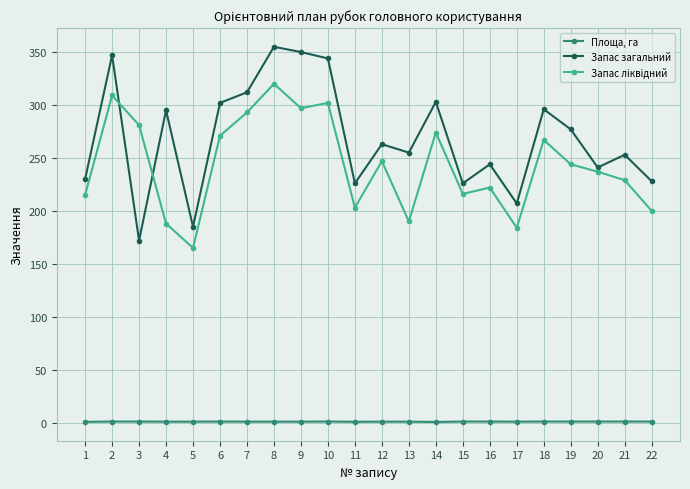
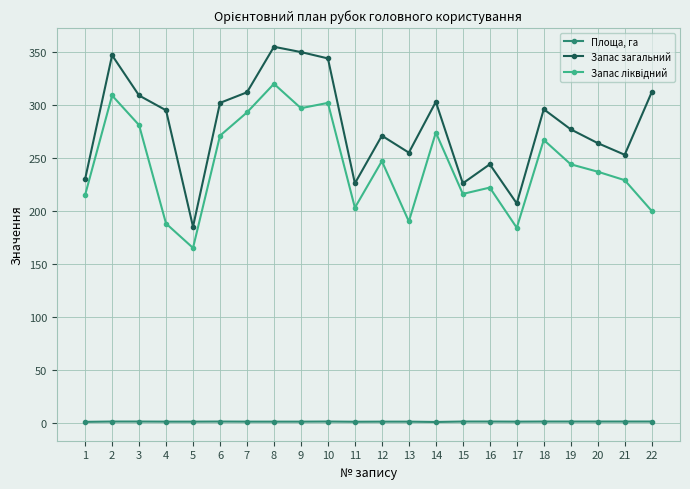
  {
    "Запас загальний": {
      "1": 230,
      "2": 347,
-     "3": 172,
+     "3": 309,
      "4": 295,
      "5": 185,
      "6": 302,
      "7": 312,
      "8": 355,
      "9": 350,
      "10": 344,
      "11": 226,
-     "12": 263,
+     "12": 271,
      "13": 255,
      "14": 303,
      "15": 226,
      "16": 244,
      "17": 207,
      "18": 296,
      "19": 277,
-     "20": 241,
+     "20": 264,
      "21": 253,
-     "22": 228
+     "22": 312
    }
  }
